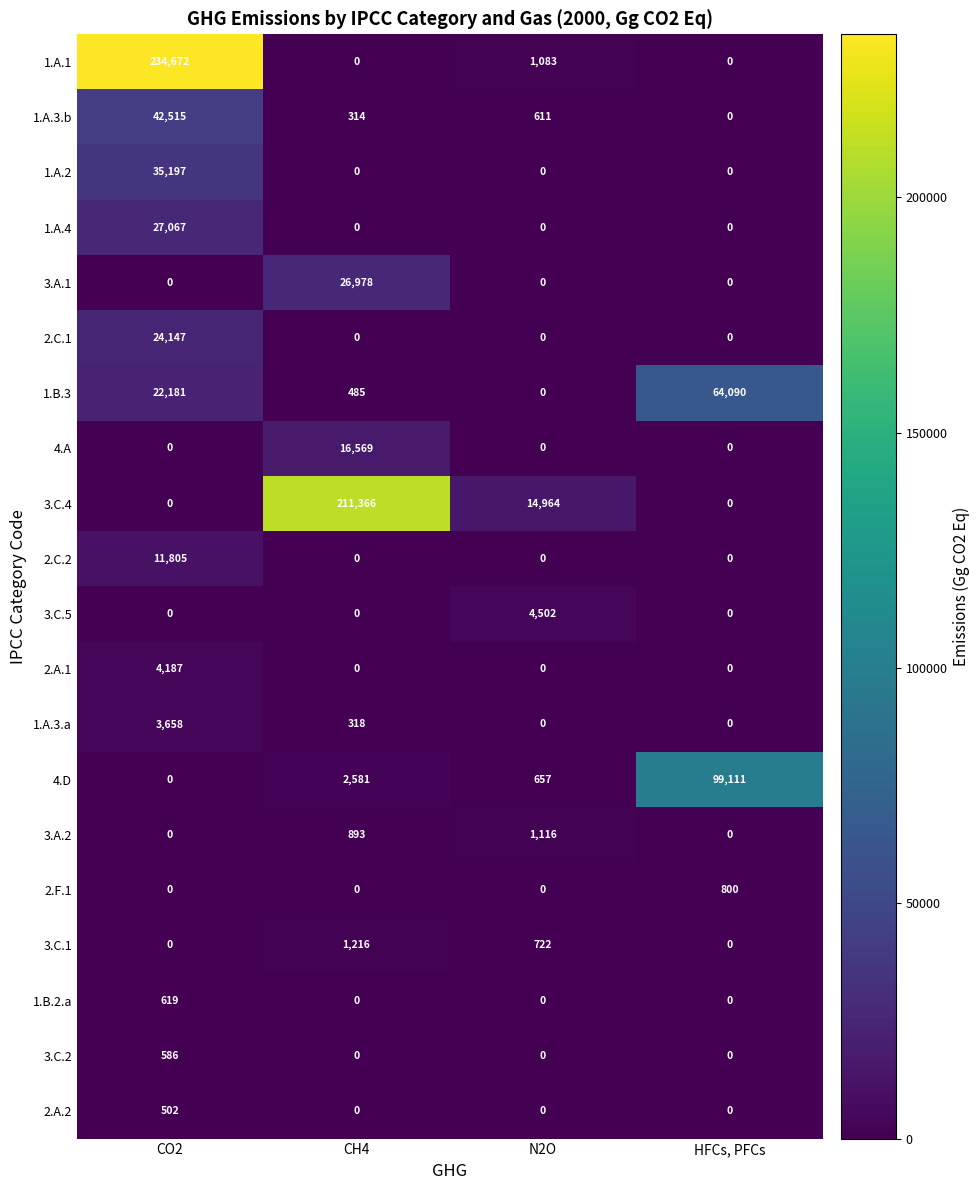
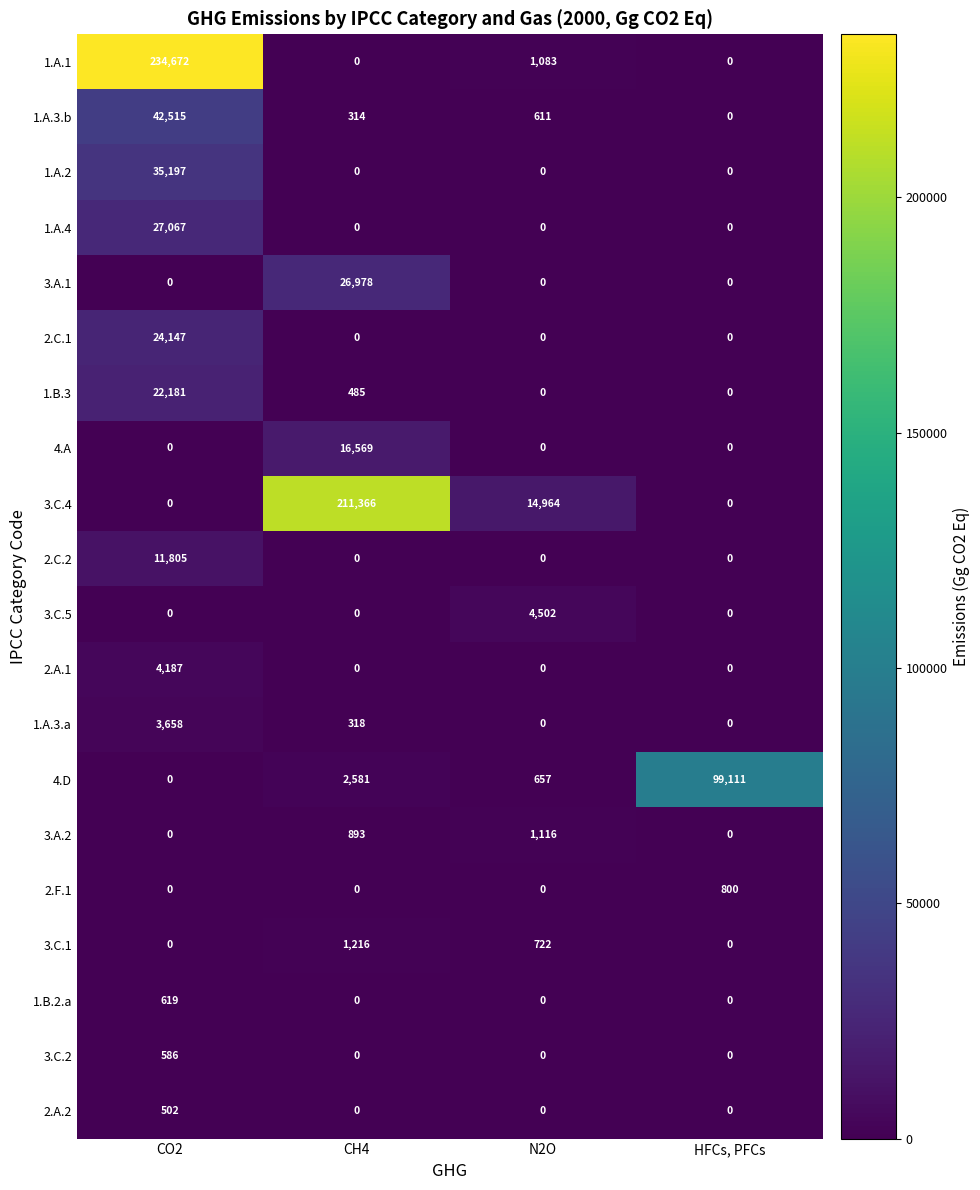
  {
    "1.A.1": {
      "CO2": "234,672",
      "CH4": "0",
      "N2O": "1,083",
      "HFCs, PFCs": "0"
    },
    "1.A.3.b": {
      "CO2": "42,515",
      "CH4": "314",
      "N2O": "611",
      "HFCs, PFCs": "0"
    },
    "1.A.2": {
      "CO2": "35,197",
      "CH4": "0",
      "N2O": "0",
      "HFCs, PFCs": "0"
    },
    "1.A.4": {
      "CO2": "27,067",
      "CH4": "0",
      "N2O": "0",
      "HFCs, PFCs": "0"
    },
    "3.A.1": {
      "CO2": "0",
      "CH4": "26,978",
      "N2O": "0",
      "HFCs, PFCs": "0"
    },
    "2.C.1": {
      "CO2": "24,147",
      "CH4": "0",
      "N2O": "0",
      "HFCs, PFCs": "0"
    },
    "1.B.3": {
      "CO2": "22,181",
      "CH4": "485",
      "N2O": "0",
-     "HFCs, PFCs": "64,090"
+     "HFCs, PFCs": "0"
    },
    "4.A": {
      "CO2": "0",
      "CH4": "16,569",
      "N2O": "0",
      "HFCs, PFCs": "0"
    },
    "3.C.4": {
      "CO2": "0",
      "CH4": "211,366",
      "N2O": "14,964",
      "HFCs, PFCs": "0"
    },
    "2.C.2": {
      "CO2": "11,805",
      "CH4": "0",
      "N2O": "0",
      "HFCs, PFCs": "0"
    },
    "3.C.5": {
      "CO2": "0",
      "CH4": "0",
      "N2O": "4,502",
      "HFCs, PFCs": "0"
    },
    "2.A.1": {
      "CO2": "4,187",
      "CH4": "0",
      "N2O": "0",
      "HFCs, PFCs": "0"
    },
    "1.A.3.a": {
      "CO2": "3,658",
      "CH4": "318",
      "N2O": "0",
      "HFCs, PFCs": "0"
    },
    "4.D": {
      "CO2": "0",
      "CH4": "2,581",
      "N2O": "657",
      "HFCs, PFCs": "99,111"
    },
    "3.A.2": {
      "CO2": "0",
      "CH4": "893",
      "N2O": "1,116",
      "HFCs, PFCs": "0"
    },
    "2.F.1": {
      "CO2": "0",
      "CH4": "0",
      "N2O": "0",
      "HFCs, PFCs": "800"
    },
    "3.C.1": {
      "CO2": "0",
      "CH4": "1,216",
      "N2O": "722",
      "HFCs, PFCs": "0"
    },
    "1.B.2.a": {
      "CO2": "619",
      "CH4": "0",
      "N2O": "0",
      "HFCs, PFCs": "0"
    },
    "3.C.2": {
      "CO2": "586",
      "CH4": "0",
      "N2O": "0",
      "HFCs, PFCs": "0"
    },
    "2.A.2": {
      "CO2": "502",
      "CH4": "0",
      "N2O": "0",
      "HFCs, PFCs": "0"
    }
  }
